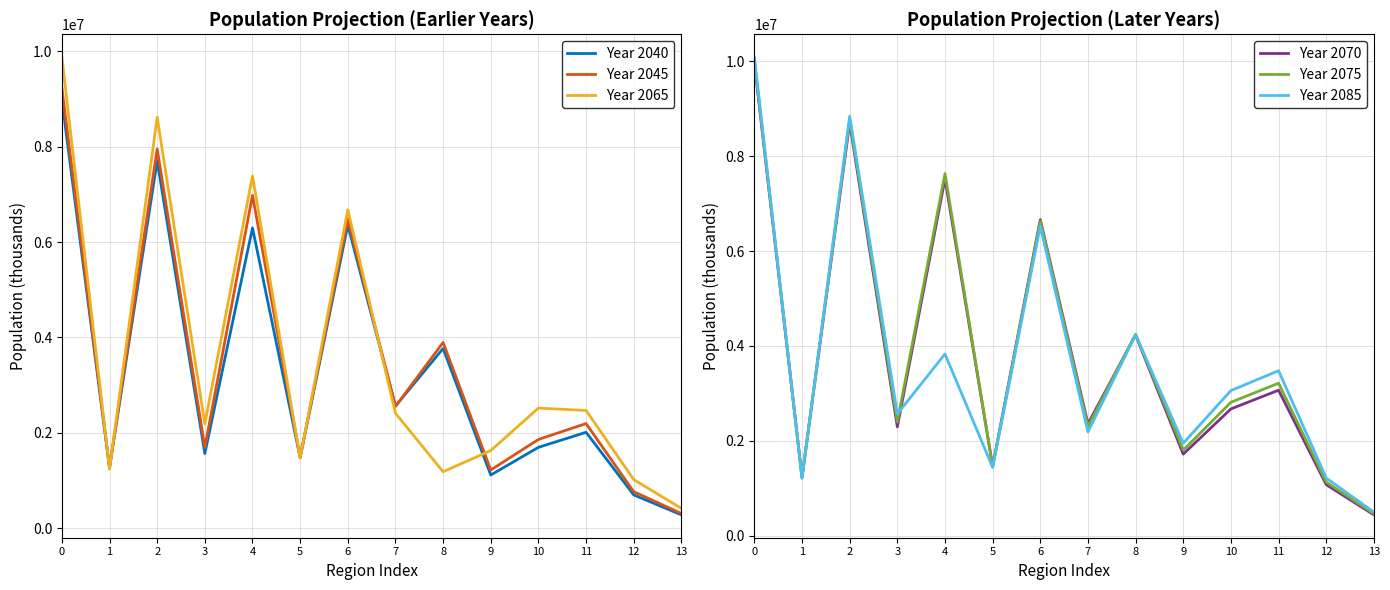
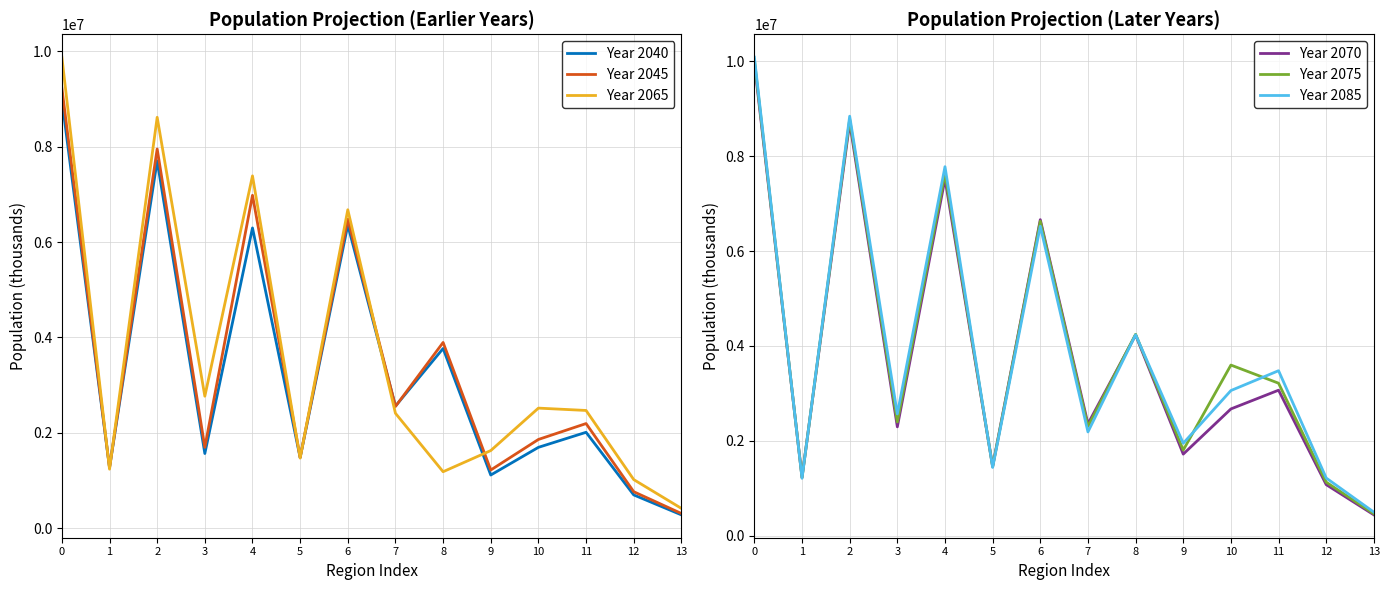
  {
    "Population Projection (Earlier Years)": {
      "Year 2040": {
        "0": 9000000,
        "2": 7700000,
        "3": 1600000,
        "4": 6300000,
        "6": 6400000,
        "8": 3800000,
        "9": 1100000,
        "10": 1700000,
        "11": 2000000,
        "12": 700000
      },
      "Year 2045": {
        "0": 9200000,
        "2": 8000000,
        "3": 1700000,
        "4": 7000000,
        "6": 6500000,
        "8": 3900000,
        "9": 1200000,
        "10": 1900000,
        "11": 2200000,
        "12": 800000
      },
      "Year 2065": {
        "0": 9900000,
        "2": 8600000,
-       "3": 2200000,
+       "3": 2800000,
        "4": 7400000,
        "6": 6700000,
        "7": 2400000,
        "8": 1200000,
        "9": 1600000,
        "10": 2500000,
        "11": 2500000,
        "12": 1000000,
        "13": 400000
      }
    },
    "Population Projection (Later Years)": {
      "Year 2070": {
        "0": 10000000,
        "2": 8700000,
        "3": 2300000,
        "4": 7500000,
        "7": 2400000,
        "9": 1700000,
        "10": 2700000,
        "11": 3100000
      },
      "Year 2075": {
        "0": 10000000,
        "2": 8800000,
        "3": 2400000,
        "4": 7600000,
        "7": 2300000,
        "9": 1800000,
-       "10": 2800000,
+       "10": 3600000,
        "11": 3200000
      },
      "Year 2085": {
        "0": 10100000,
        "2": 8800000,
        "3": 2600000,
-       "4": 3800000,
+       "4": 7800000,
        "6": 6500000,
        "7": 2200000,
        "9": 1900000,
        "10": 3100000,
        "11": 3500000,
        "12": 1200000
      }
    }
  }
